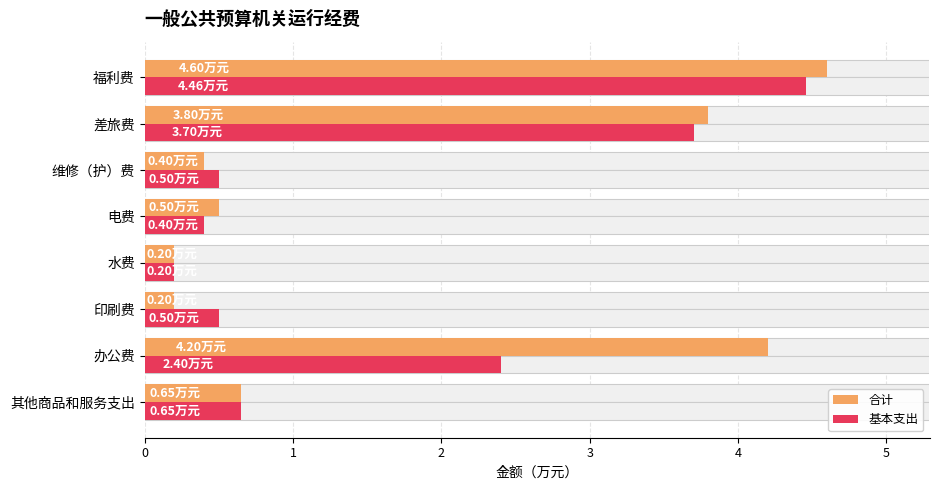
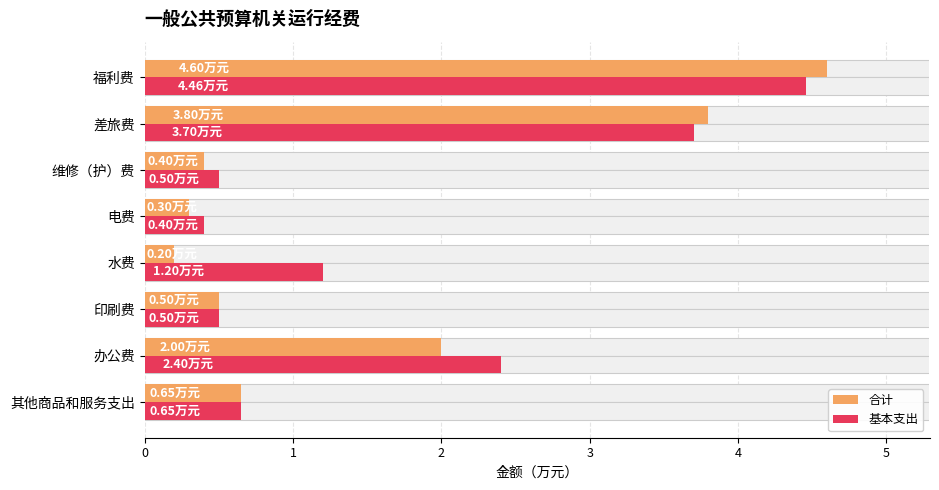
  {
    "合计": {
-     "电费": 0.50,
-     "印刷费": 0.20,
-     "办公费": 4.20
+     "电费": 0.30,
+     "印刷费": 0.50,
+     "办公费": 2.00
    },
    "基本支出": {
-     "水费": 0.20
+     "水费": 1.20
    }
  }
